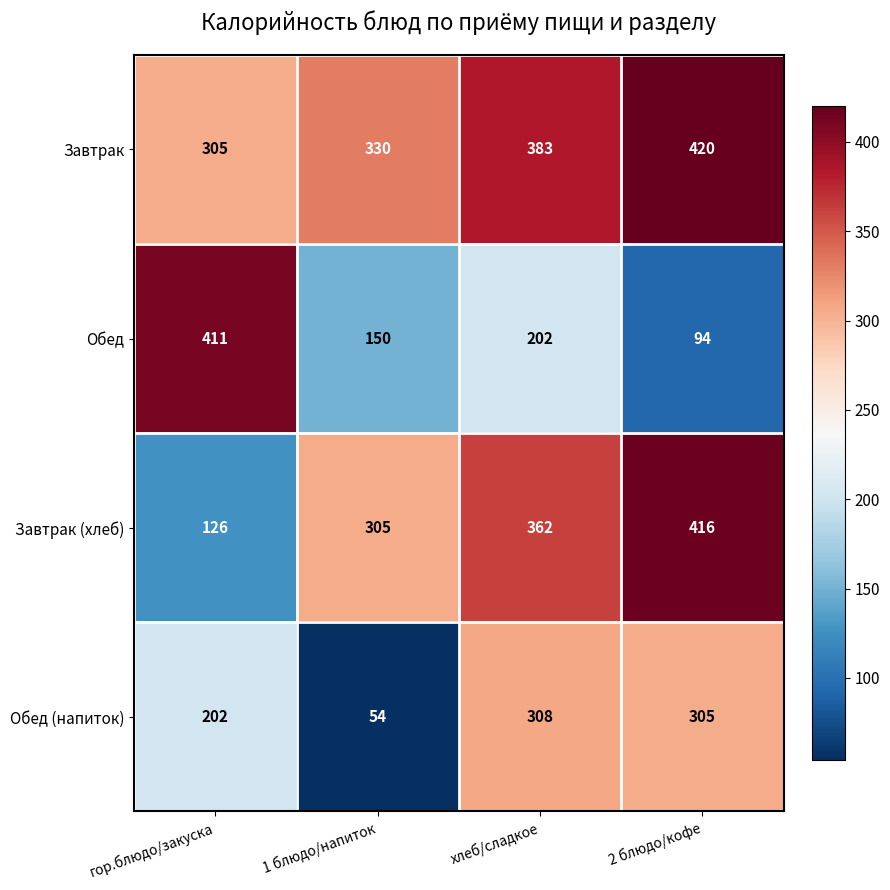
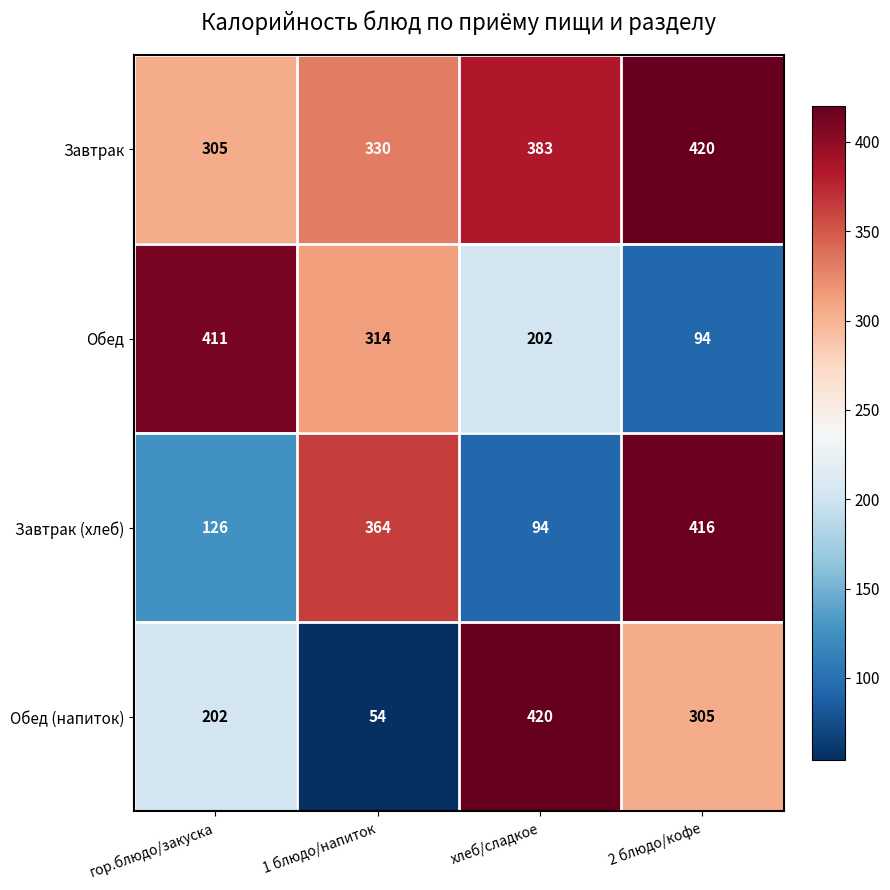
  {
    "Завтрак": {
      "гор.блюдо/закуска": 305,
      "1 блюдо/напиток": 330,
      "хлеб/сладкое": 383,
      "2 блюдо/кофе": 420
    },
    "Обед": {
      "гор.блюдо/закуска": 411,
-     "1 блюдо/напиток": 150,
+     "1 блюдо/напиток": 314,
      "хлеб/сладкое": 202,
      "2 блюдо/кофе": 94
    },
    "Завтрак (хлеб)": {
      "гор.блюдо/закуска": 126,
-     "1 блюдо/напиток": 305,
-     "хлеб/сладкое": 362,
+     "1 блюдо/напиток": 364,
+     "хлеб/сладкое": 94,
      "2 блюдо/кофе": 416
    },
    "Обед (напиток)": {
      "гор.блюдо/закуска": 202,
      "1 блюдо/напиток": 54,
-     "хлеб/сладкое": 308,
+     "хлеб/сладкое": 420,
      "2 блюдо/кофе": 305
    }
  }
